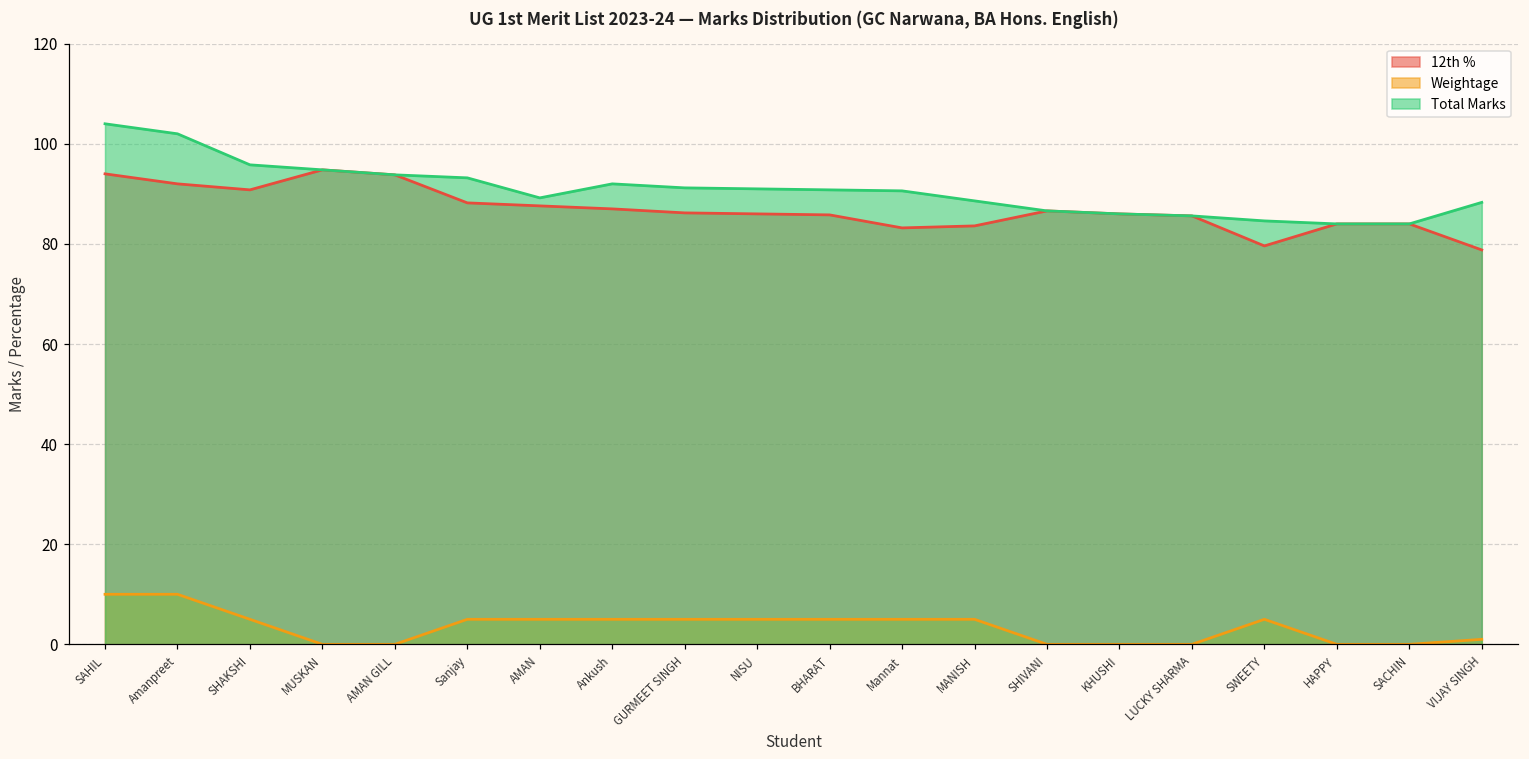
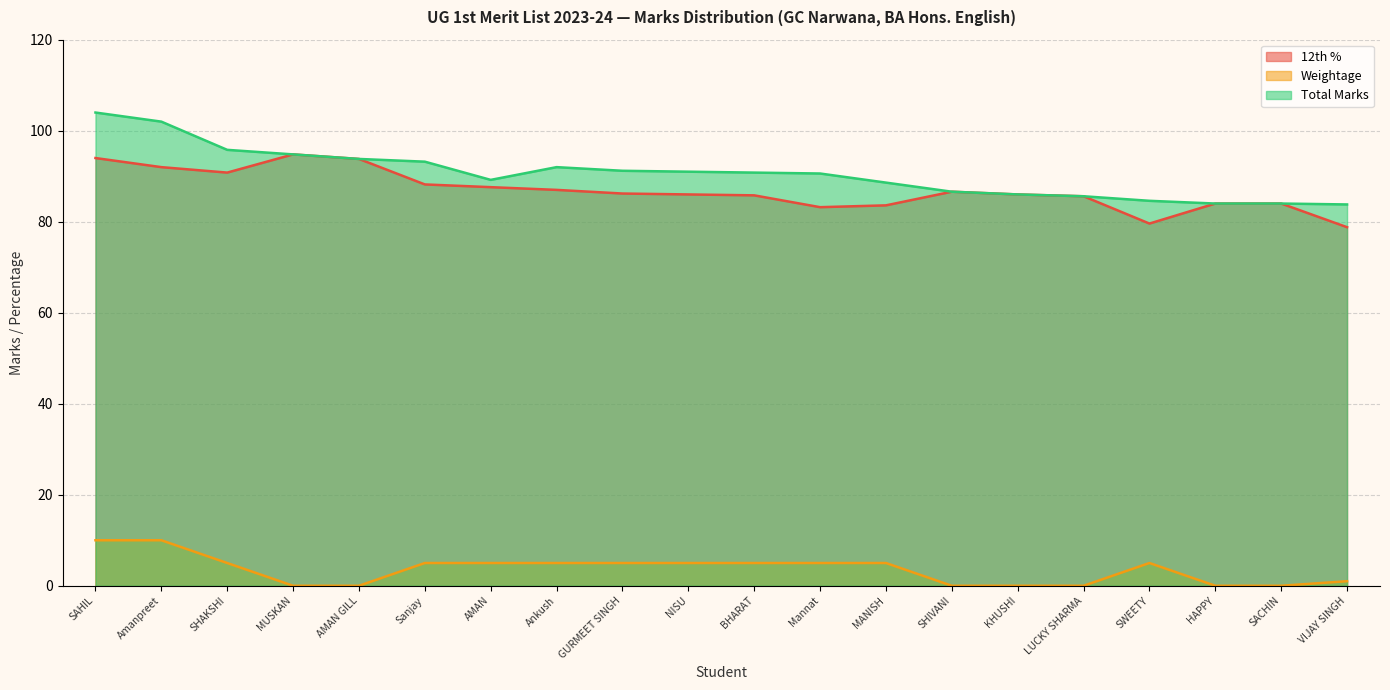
  {
    "12th %": {
      "SAHIL": 94,
      "Amanpreet": 92,
      "SHAKSHI": 91,
      "Sanjay": 88,
      "AMAN": 88,
      "Ankush": 87,
      "GURMEET SINGH": 86,
      "NISU": 86,
      "BHARAT": 86,
      "Mannat": 83,
      "MANISH": 84,
      "SWEETY": 80,
      "VIJAY SINGH": 79
    },
    "Weightage": {
      "SAHIL": 10,
      "Amanpreet": 10,
      "SHAKSHI": 5,
      "MUSKAN": 0,
      "AMAN GILL": 0,
      "Sanjay": 5,
      "AMAN": 5,
      "Ankush": 5,
      "GURMEET SINGH": 5,
      "NISU": 5,
      "BHARAT": 5,
      "Mannat": 5,
      "MANISH": 5,
      "SHIVANI": 0,
      "KHUSHI": 0,
      "LUCKY SHARMA": 0,
      "SWEETY": 5,
      "HAPPY": 0,
      "SACHIN": 0,
      "VIJAY SINGH": 1
    },
    "Total Marks": {
      "SAHIL": 104,
      "Amanpreet": 102,
      "SHAKSHI": 96,
      "Sanjay": 93,
      "AMAN": 89,
      "Ankush": 92,
      "GURMEET SINGH": 91,
      "NISU": 91,
      "BHARAT": 91,
      "Mannat": 91,
      "MANISH": 89,
      "SWEETY": 85,
-     "VIJAY SINGH": 88
+     "VIJAY SINGH": 84
    }
  }
